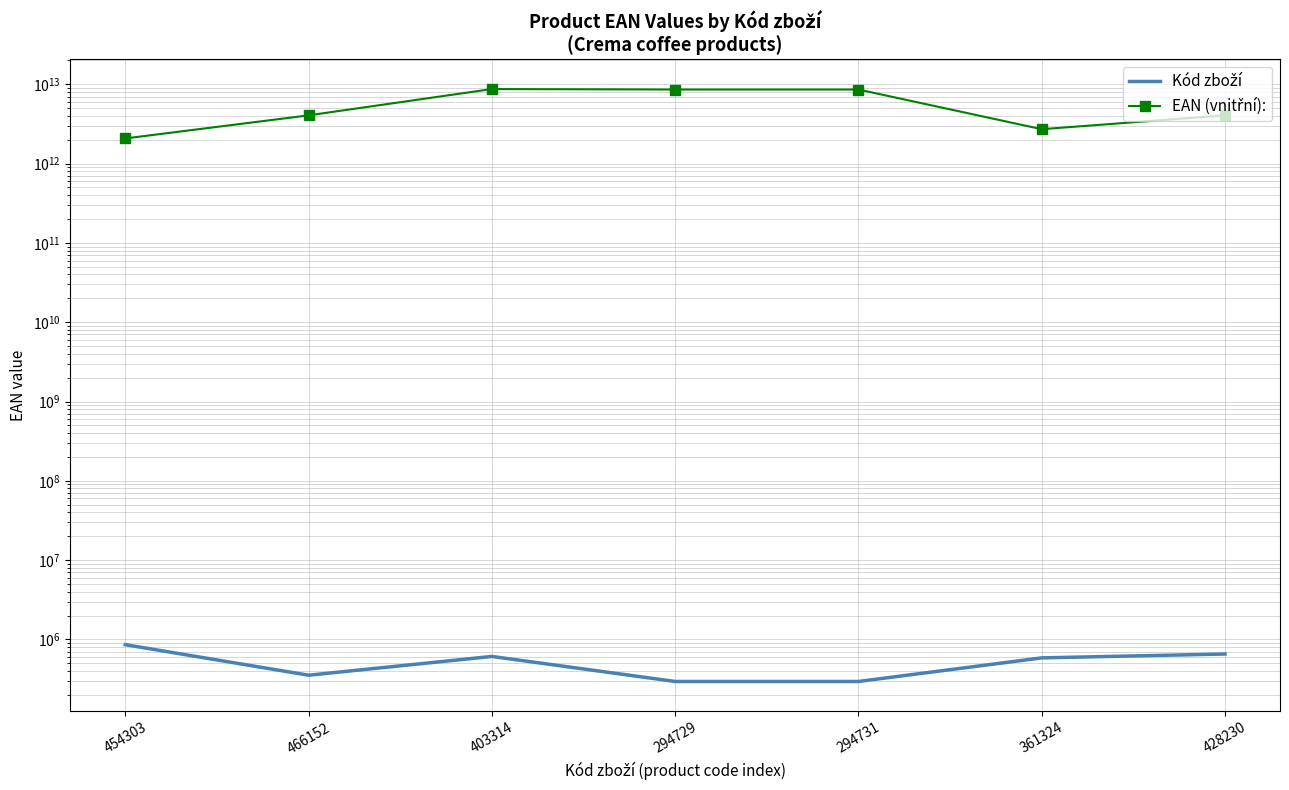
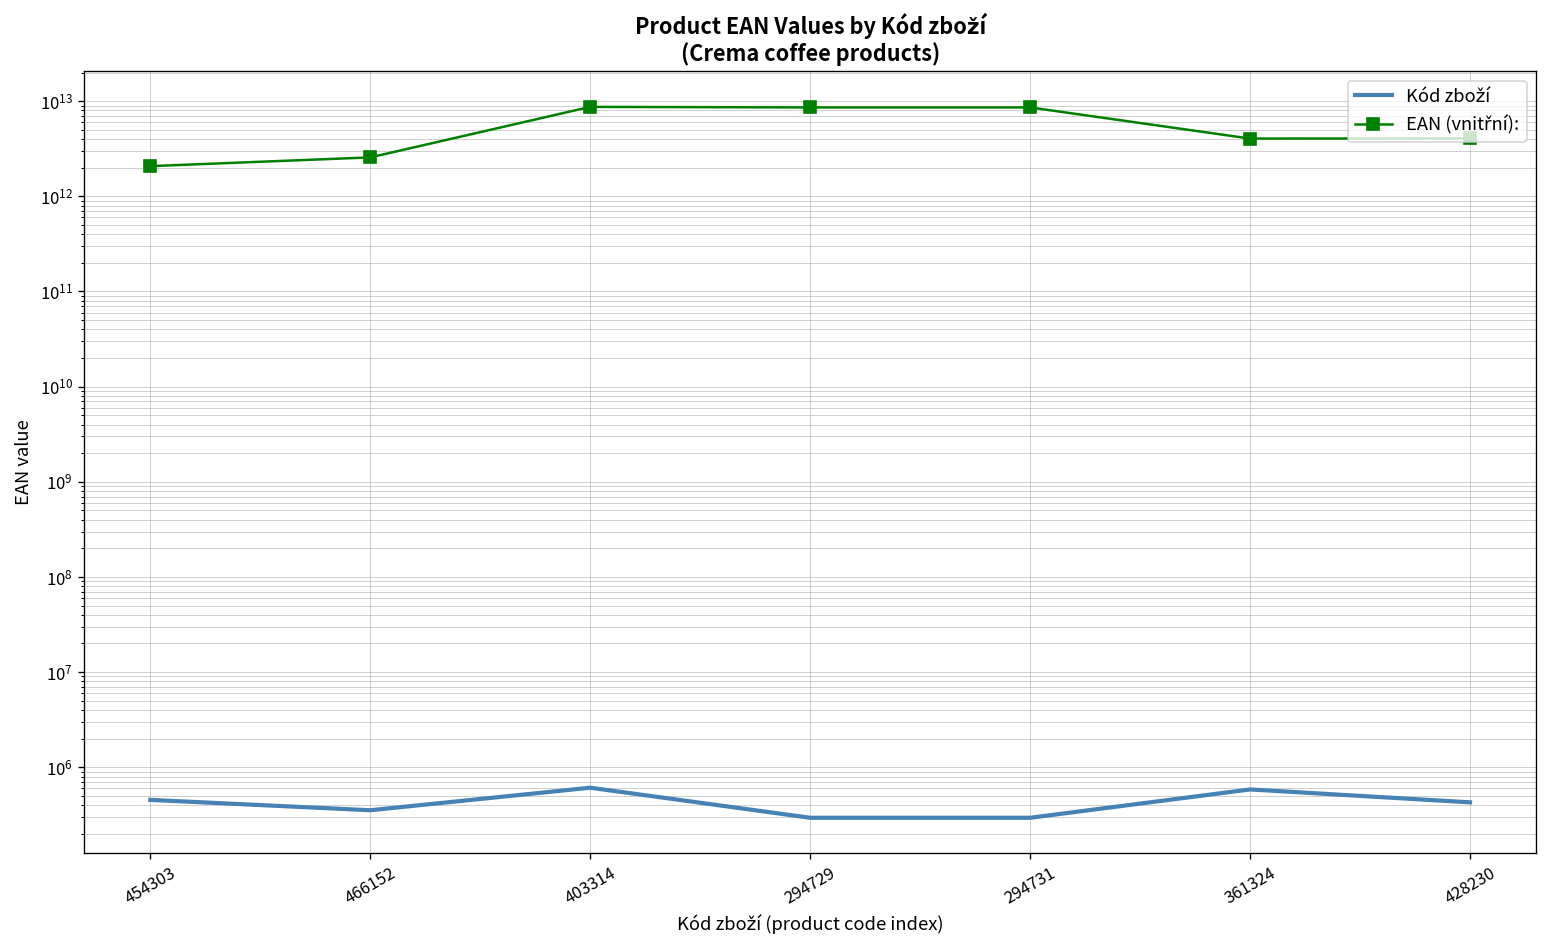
  {
    "Kód zboží": {
-     "454303": 900000,
+     "454303": 500000,
      "466152": 400000,
      "403314": 600000,
      "294729": 290000,
      "294731": 290000,
      "361324": 600000,
-     "428230": 700000
+     "428230": 400000
    },
    "EAN (vnitřní):": {
      "454303": 2100000000000,
-     "466152": 4000000000000,
+     "466152": 2600000000000,
      "403314": 9000000000000,
      "294729": 9000000000000,
      "294731": 9000000000000,
-     "361324": 2700000000000
+     "361324": 4000000000000
    }
  }
